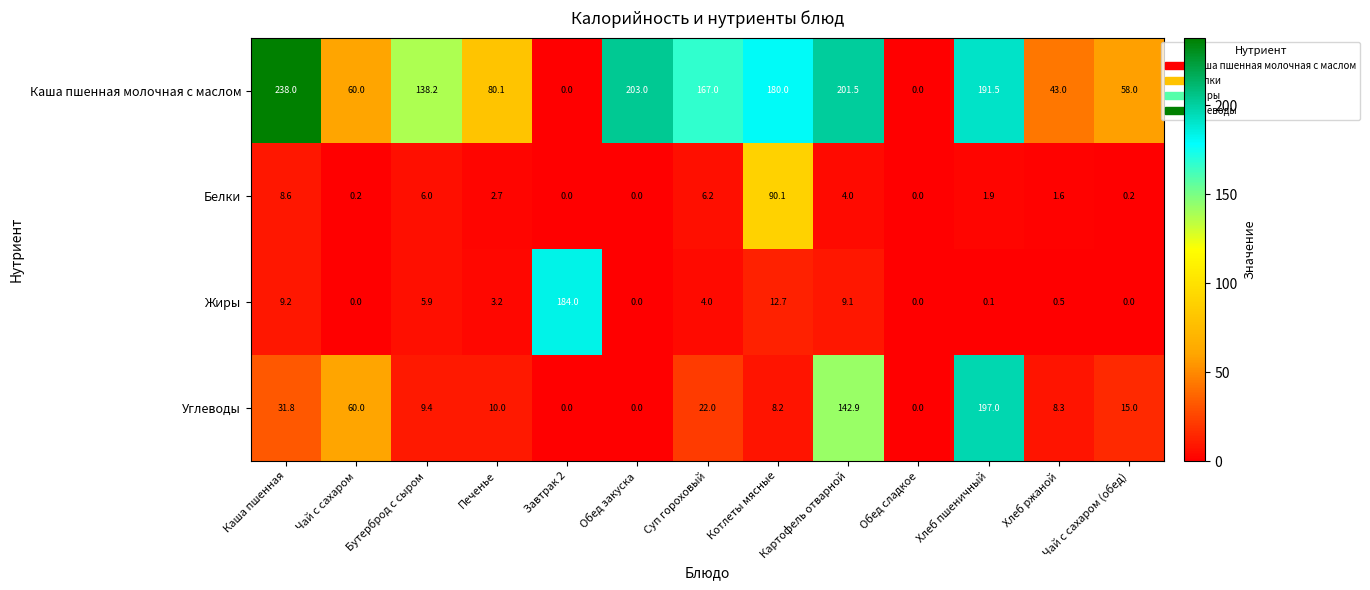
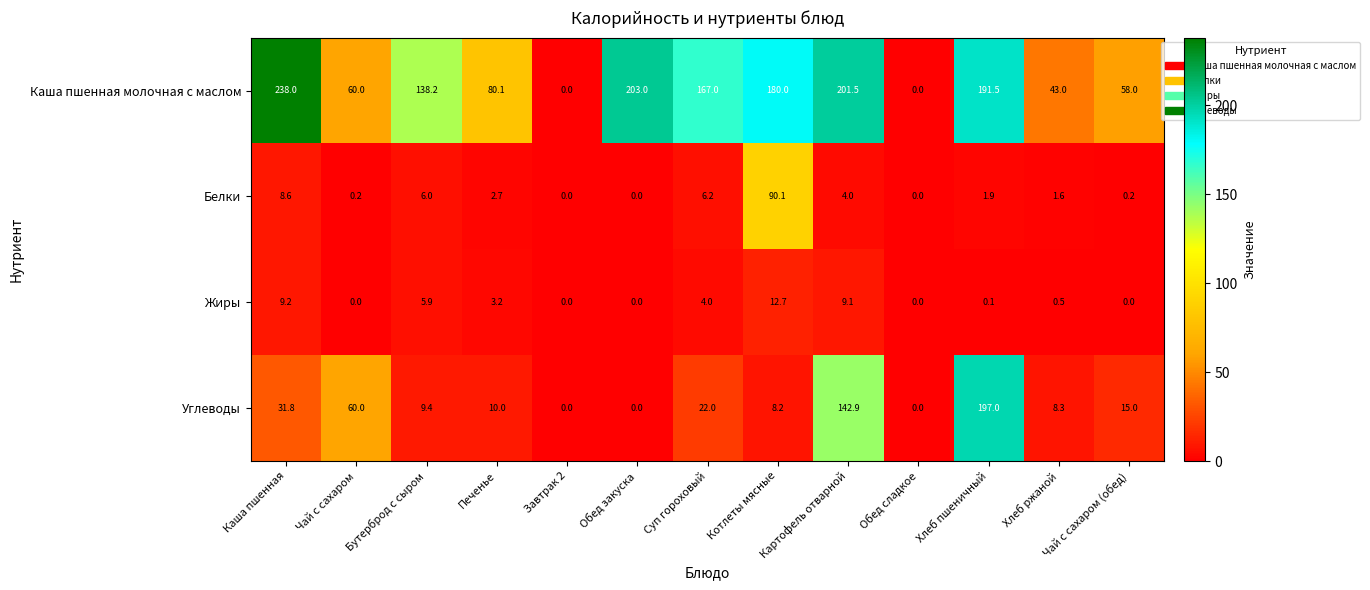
  {
    "Каша пшенная молочная с маслом": {
      "Каша пшенная": 238.0,
      "Чай с сахаром": 60.0,
      "Бутерброд с сыром": 138.2,
      "Печенье": 80.1,
      "Завтрак 2": 0.0,
      "Обед закуска": 203.0,
      "Суп гороховый": 167.0,
      "Котлеты мясные": 180.0,
      "Картофель отварной": 201.5,
      "Обед сладкое": 0.0,
      "Хлеб пшеничный": 191.5,
      "Хлеб ржаной": 43.0,
      "Чай с сахаром (обед)": 58.0
    },
    "Белки": {
      "Каша пшенная": 8.6,
      "Чай с сахаром": 0.2,
      "Бутерброд с сыром": 6.0,
      "Печенье": 2.7,
      "Завтрак 2": 0.0,
      "Обед закуска": 0.0,
      "Суп гороховый": 6.2,
      "Котлеты мясные": 90.1,
      "Картофель отварной": 4.0,
      "Обед сладкое": 0.0,
      "Хлеб пшеничный": 1.9,
      "Хлеб ржаной": 1.6,
      "Чай с сахаром (обед)": 0.2
    },
    "Жиры": {
      "Каша пшенная": 9.2,
      "Чай с сахаром": 0.0,
      "Бутерброд с сыром": 5.9,
      "Печенье": 3.2,
-     "Завтрак 2": 184.0,
+     "Завтрак 2": 0.0,
      "Обед закуска": 0.0,
      "Суп гороховый": 4.0,
      "Котлеты мясные": 12.7,
      "Картофель отварной": 9.1,
      "Обед сладкое": 0.0,
      "Хлеб пшеничный": 0.1,
      "Хлеб ржаной": 0.5,
      "Чай с сахаром (обед)": 0.0
    },
    "Углеводы": {
      "Каша пшенная": 31.8,
      "Чай с сахаром": 60.0,
      "Бутерброд с сыром": 9.4,
      "Печенье": 10.0,
      "Завтрак 2": 0.0,
      "Обед закуска": 0.0,
      "Суп гороховый": 22.0,
      "Котлеты мясные": 8.2,
      "Картофель отварной": 142.9,
      "Обед сладкое": 0.0,
      "Хлеб пшеничный": 197.0,
      "Хлеб ржаной": 8.3,
      "Чай с сахаром (обед)": 15.0
    }
  }
